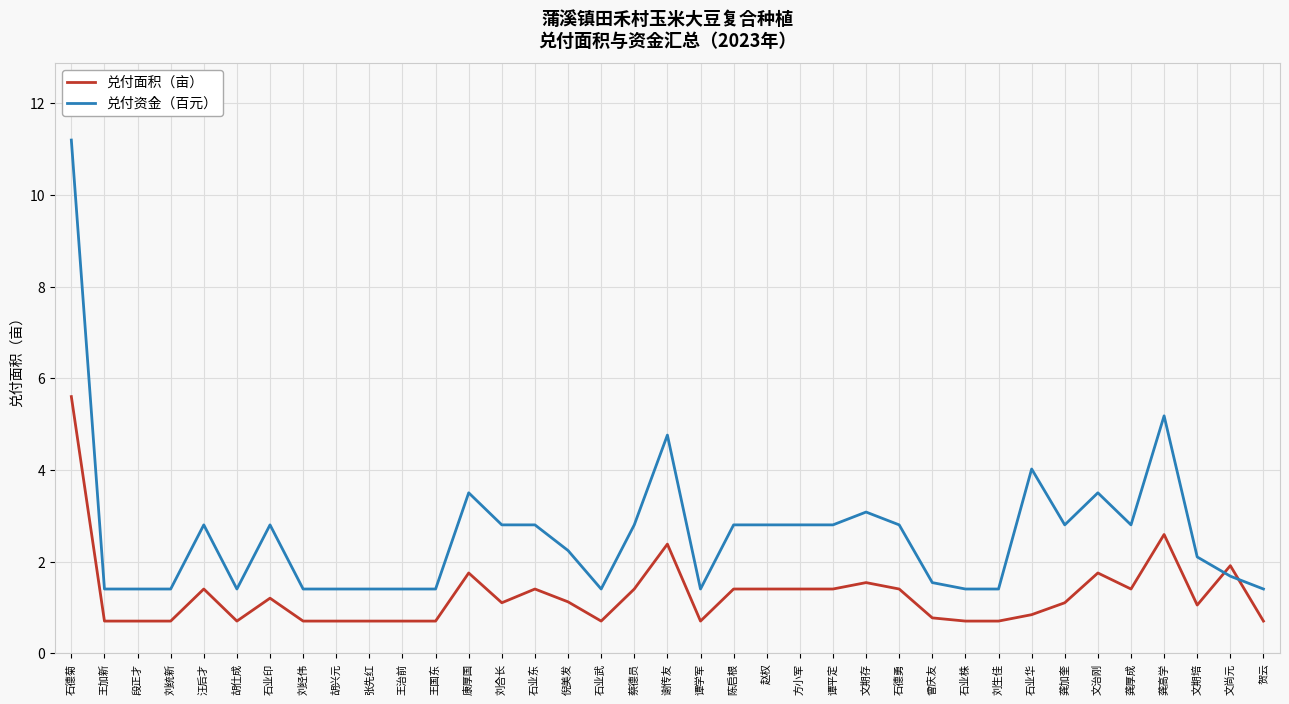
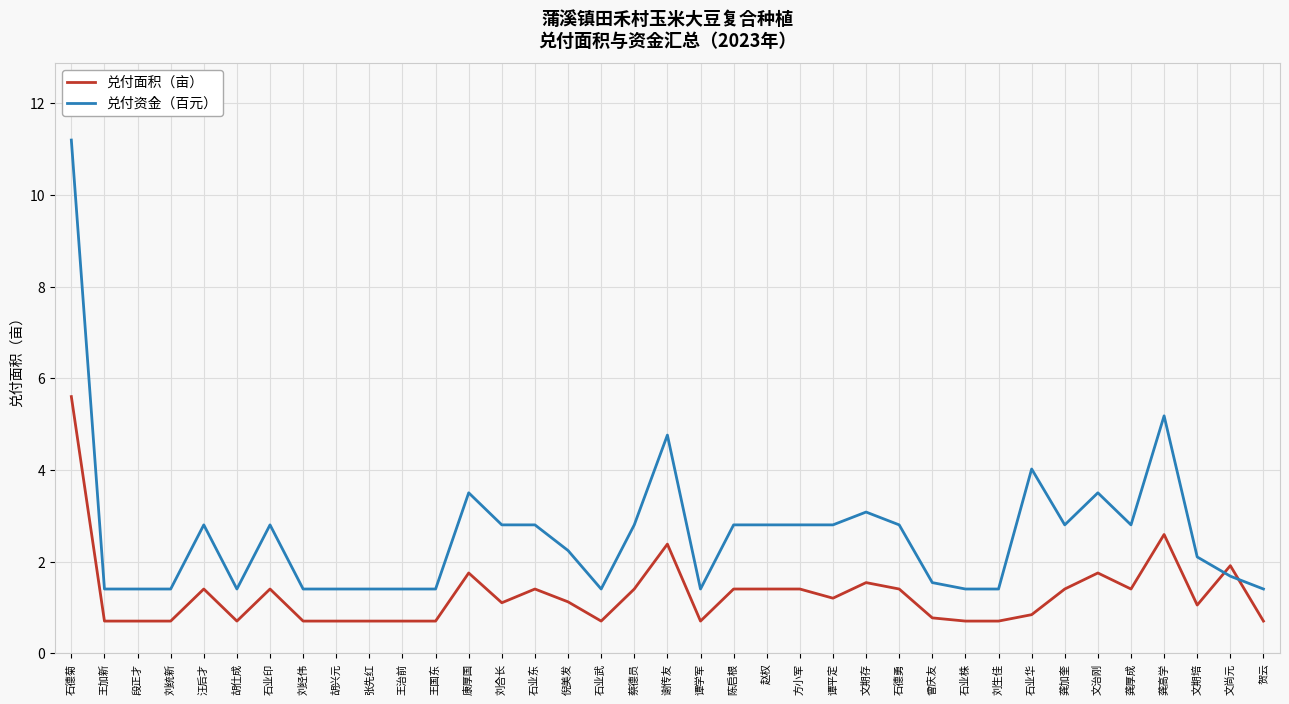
  {
    "兑付面积（亩）": {
      "石德菊": 5.6,
      "王加新": 0.7,
      "段正才": 0.7,
      "刘统新": 0.7,
      "汪后才": 1.4,
      "胡仕成": 0.7,
-     "石业印": 1.2,
+     "石业印": 1.4,
      "刘经伟": 0.7,
      "胡兴元": 0.7,
      "张先红": 0.7,
      "王治前": 0.7,
      "王国东": 0.7,
      "康厚国": 1.8,
      "刘合长": 1.1,
      "石业东": 1.4,
      "倪美发": 1.1,
      "石业武": 0.7,
      "蔡德员": 1.4,
      "谢传友": 2.4,
      "谭学军": 0.7,
      "陈启根": 1.4,
      "赵权": 1.4,
      "方小军": 1.4,
-     "谭平定": 1.4,
+     "谭平定": 1.2,
      "文期存": 1.5,
      "石德勇": 1.4,
      "曾庆友": 0.8,
      "石业株": 0.7,
      "刘生佳": 0.7,
      "石业华": 0.8,
-     "龚加奎": 1.1,
+     "龚加奎": 1.4,
      "文治刚": 1.8,
      "龚厚成": 1.4,
      "龚高学": 2.6,
      "文期培": 1.1,
      "文尚元": 1.9,
      "贺云": 0.7
    },
    "兑付资金（百元）": {
      "石德菊": 11.2,
      "王加新": 1.4,
      "段正才": 1.4,
      "刘统新": 1.4,
      "汪后才": 2.8,
      "胡仕成": 1.4,
      "石业印": 2.8,
      "刘经伟": 1.4,
      "胡兴元": 1.4,
      "张先红": 1.4,
      "王治前": 1.4,
      "王国东": 1.4,
      "康厚国": 3.5,
      "刘合长": 2.8,
      "石业东": 2.8,
      "倪美发": 2.2,
      "石业武": 1.4,
      "蔡德员": 2.8,
      "谢传友": 4.8,
      "谭学军": 1.4,
      "陈启根": 2.8,
      "赵权": 2.8,
      "方小军": 2.8,
      "谭平定": 2.8,
      "文期存": 3.1,
      "石德勇": 2.8,
      "曾庆友": 1.5,
      "石业株": 1.4,
      "刘生佳": 1.4,
      "石业华": 4.0,
      "龚加奎": 2.8,
      "文治刚": 3.5,
      "龚厚成": 2.8,
      "龚高学": 5.2,
      "文期培": 2.1,
      "文尚元": 1.7,
      "贺云": 1.4
    }
  }
